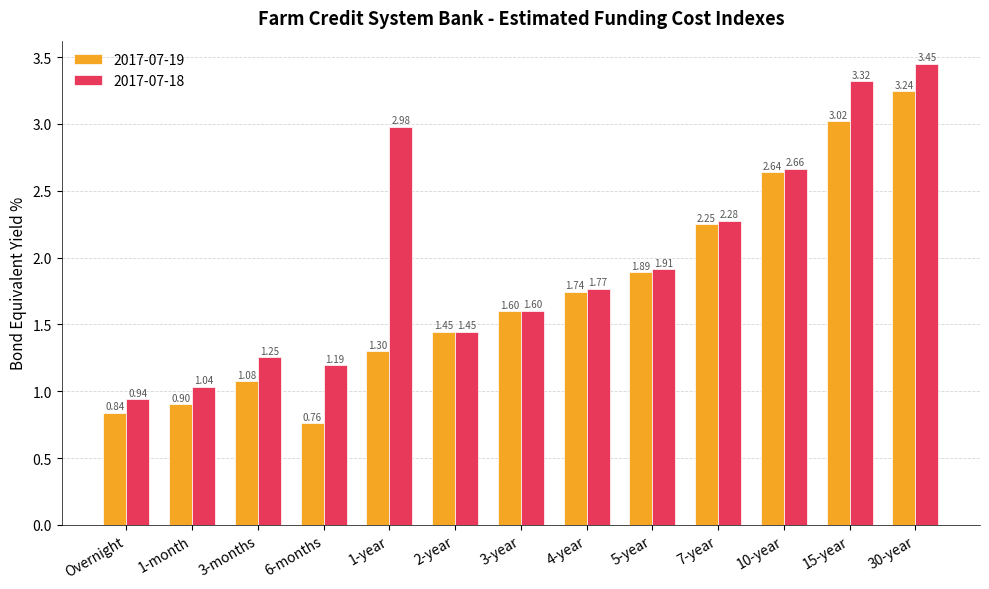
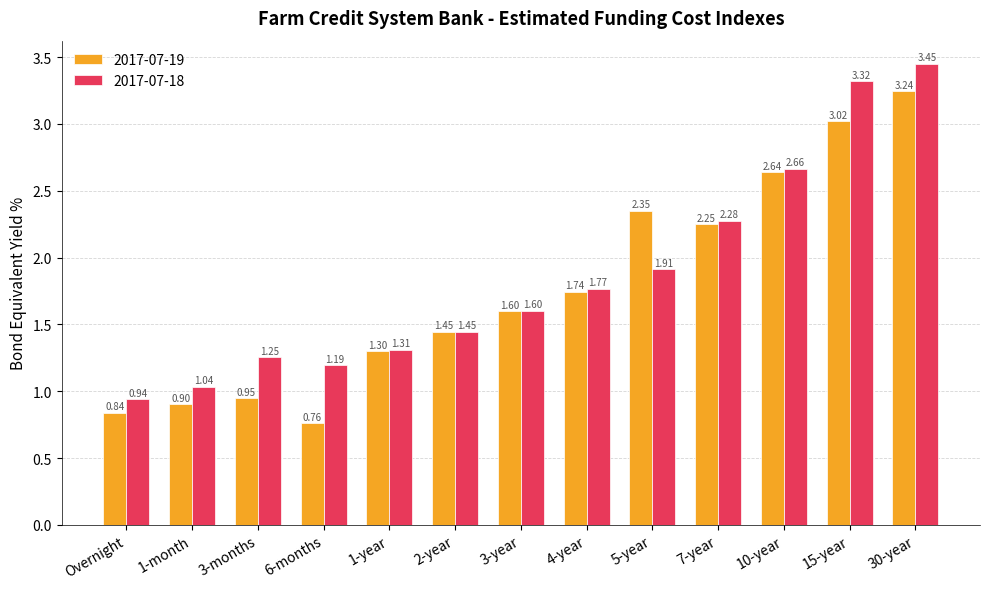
  {
    "2017-07-19": {
      "Overnight": 0.84,
      "1-month": 0.90,
-     "3-months": 1.08,
+     "3-months": 0.95,
      "6-months": 0.76,
      "1-year": 1.30,
      "2-year": 1.45,
      "3-year": 1.60,
      "4-year": 1.74,
-     "5-year": 1.89,
+     "5-year": 2.35,
      "7-year": 2.25,
      "10-year": 2.64,
      "15-year": 3.02,
      "30-year": 3.24
    },
    "2017-07-18": {
      "Overnight": 0.94,
      "1-month": 1.04,
      "3-months": 1.25,
      "6-months": 1.19,
-     "1-year": 2.98,
+     "1-year": 1.31,
      "2-year": 1.45,
      "3-year": 1.60,
      "4-year": 1.77,
      "5-year": 1.91,
      "7-year": 2.28,
      "10-year": 2.66,
      "15-year": 3.32,
      "30-year": 3.45
    }
  }
